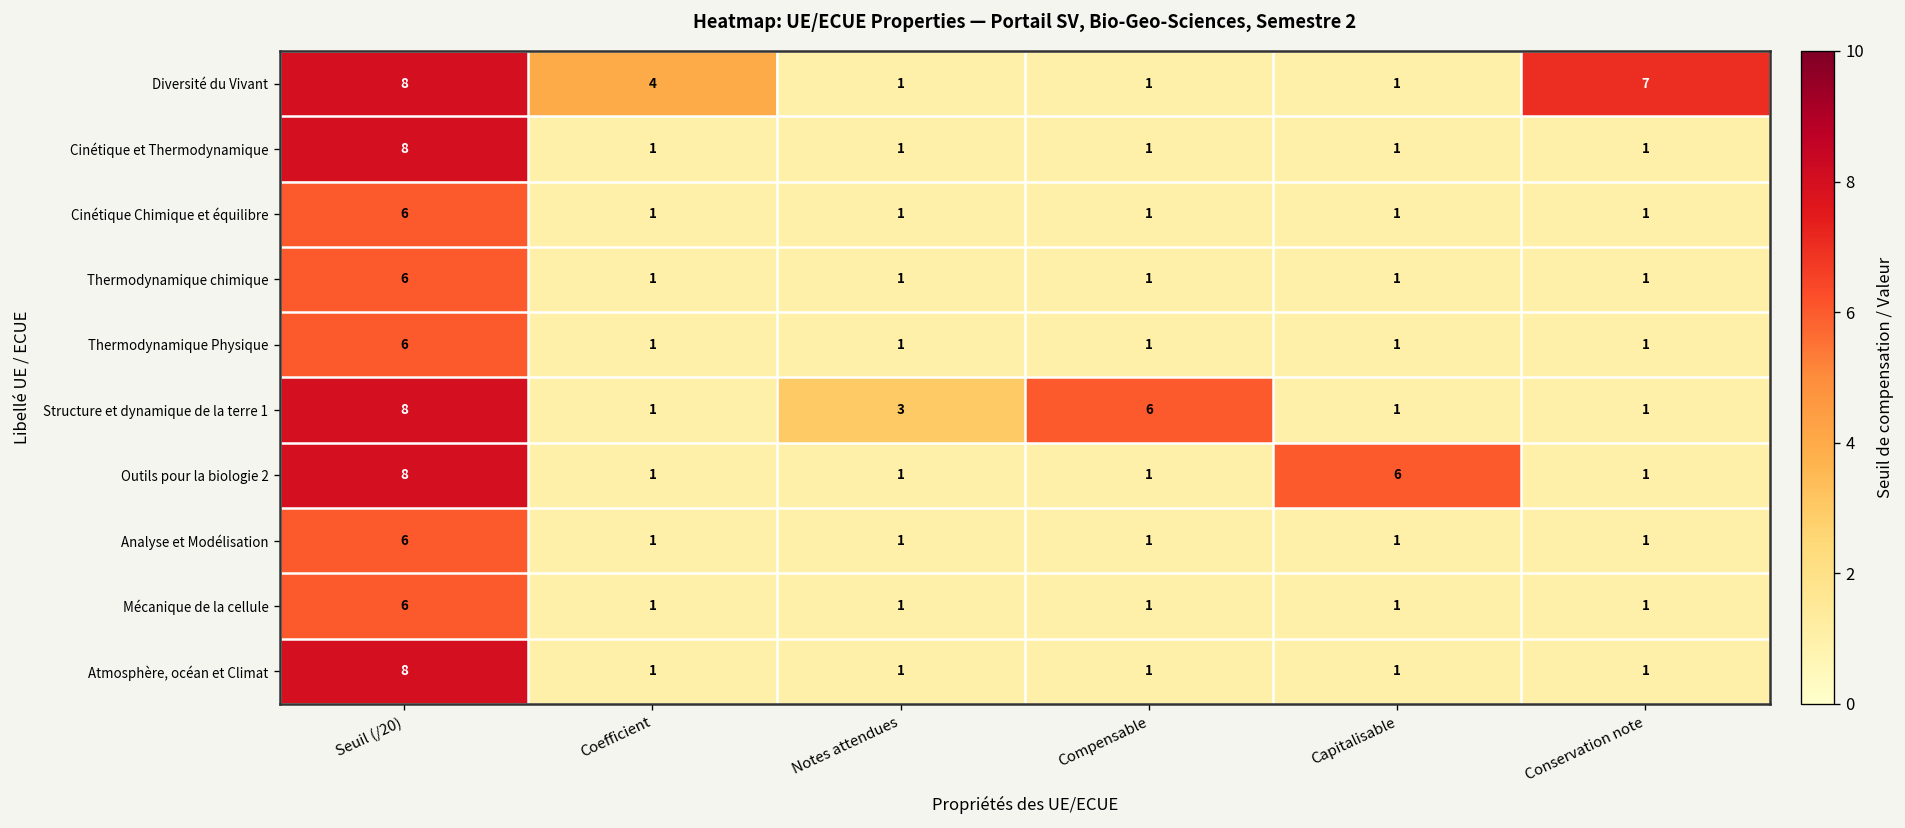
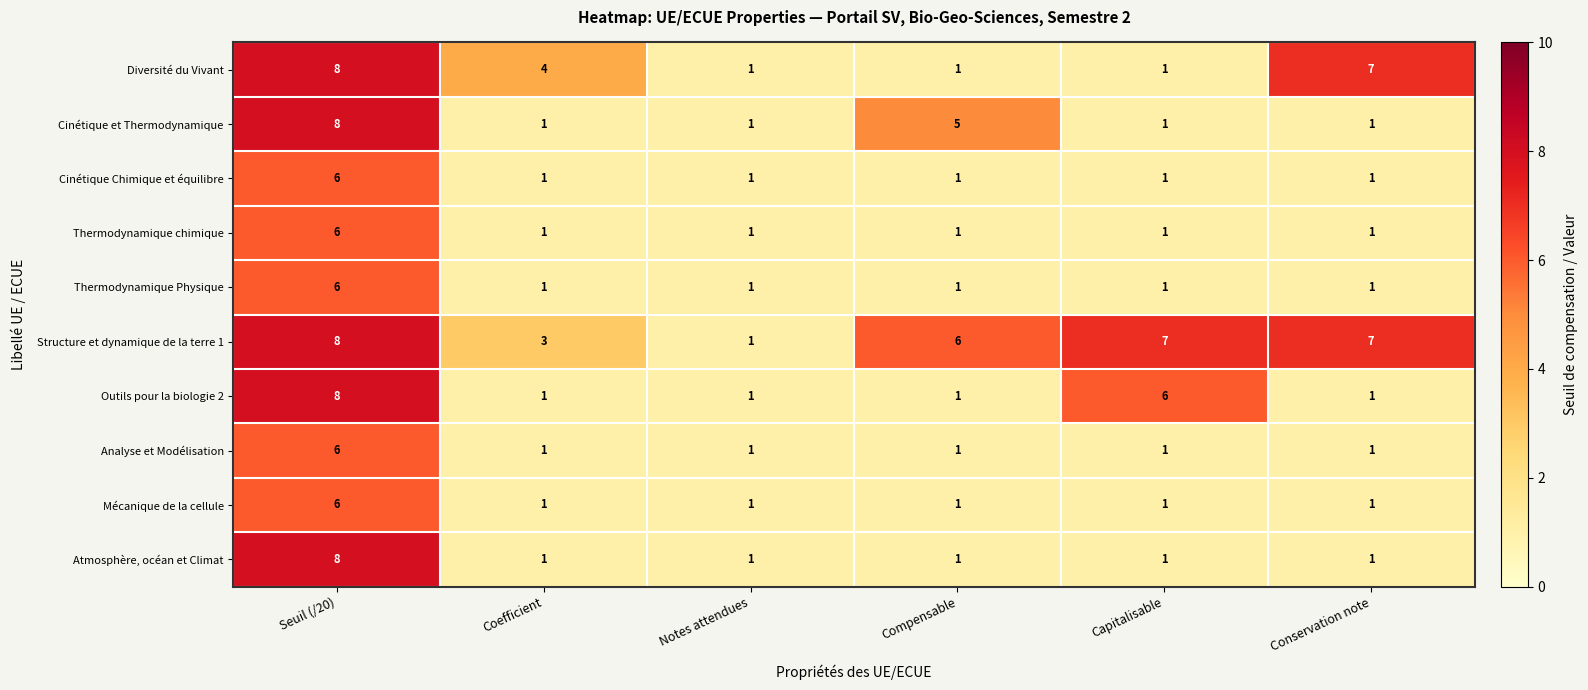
  {
    "Diversité du Vivant": {
      "Seuil (/20)": 8,
      "Coefficient": 4,
      "Notes attendues": 1,
      "Compensable": 1,
      "Capitalisable": 1,
      "Conservation note": 7
    },
    "Cinétique et Thermodynamique": {
      "Seuil (/20)": 8,
      "Coefficient": 1,
      "Notes attendues": 1,
-     "Compensable": 1,
+     "Compensable": 5,
      "Capitalisable": 1,
      "Conservation note": 1
    },
    "Cinétique Chimique et équilibre": {
      "Seuil (/20)": 6,
      "Coefficient": 1,
      "Notes attendues": 1,
      "Compensable": 1,
      "Capitalisable": 1,
      "Conservation note": 1
    },
    "Thermodynamique chimique": {
      "Seuil (/20)": 6,
      "Coefficient": 1,
      "Notes attendues": 1,
      "Compensable": 1,
      "Capitalisable": 1,
      "Conservation note": 1
    },
    "Thermodynamique Physique": {
      "Seuil (/20)": 6,
      "Coefficient": 1,
      "Notes attendues": 1,
      "Compensable": 1,
      "Capitalisable": 1,
      "Conservation note": 1
    },
    "Structure et dynamique de la terre 1": {
      "Seuil (/20)": 8,
-     "Coefficient": 1,
-     "Notes attendues": 3,
+     "Coefficient": 3,
+     "Notes attendues": 1,
      "Compensable": 6,
-     "Capitalisable": 1,
-     "Conservation note": 1
+     "Capitalisable": 7,
+     "Conservation note": 7
    },
    "Outils pour la biologie 2": {
      "Seuil (/20)": 8,
      "Coefficient": 1,
      "Notes attendues": 1,
      "Compensable": 1,
      "Capitalisable": 6,
      "Conservation note": 1
    },
    "Analyse et Modélisation": {
      "Seuil (/20)": 6,
      "Coefficient": 1,
      "Notes attendues": 1,
      "Compensable": 1,
      "Capitalisable": 1,
      "Conservation note": 1
    },
    "Mécanique de la cellule": {
      "Seuil (/20)": 6,
      "Coefficient": 1,
      "Notes attendues": 1,
      "Compensable": 1,
      "Capitalisable": 1,
      "Conservation note": 1
    },
    "Atmosphère, océan et Climat": {
      "Seuil (/20)": 8,
      "Coefficient": 1,
      "Notes attendues": 1,
      "Compensable": 1,
      "Capitalisable": 1,
      "Conservation note": 1
    }
  }
